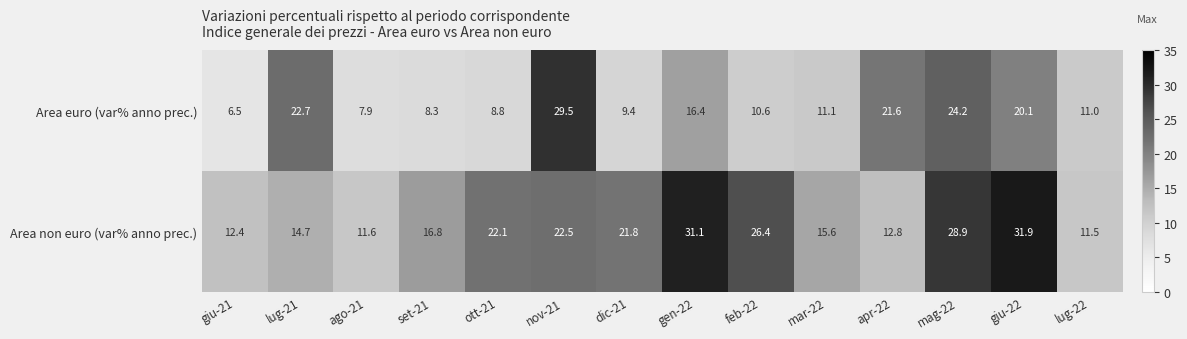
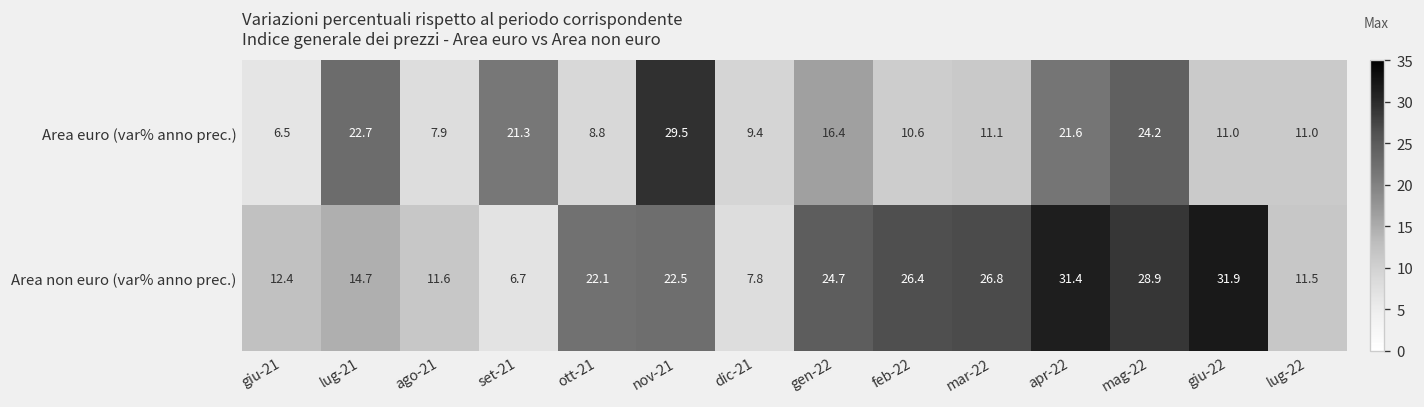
  {
    "Area euro (var% anno prec.)": {
      "giu-21": 6.5,
      "lug-21": 22.7,
      "ago-21": 7.9,
-     "set-21": 8.3,
+     "set-21": 21.3,
      "ott-21": 8.8,
      "nov-21": 29.5,
      "dic-21": 9.4,
      "gen-22": 16.4,
      "feb-22": 10.6,
      "mar-22": 11.1,
      "apr-22": 21.6,
      "mag-22": 24.2,
-     "giu-22": 20.1,
+     "giu-22": 11.0,
      "lug-22": 11.0
    },
    "Area non euro (var% anno prec.)": {
      "giu-21": 12.4,
      "lug-21": 14.7,
      "ago-21": 11.6,
-     "set-21": 16.8,
+     "set-21": 6.7,
      "ott-21": 22.1,
      "nov-21": 22.5,
-     "dic-21": 21.8,
-     "gen-22": 31.1,
+     "dic-21": 7.8,
+     "gen-22": 24.7,
      "feb-22": 26.4,
-     "mar-22": 15.6,
-     "apr-22": 12.8,
+     "mar-22": 26.8,
+     "apr-22": 31.4,
      "mag-22": 28.9,
      "giu-22": 31.9,
      "lug-22": 11.5
    }
  }
